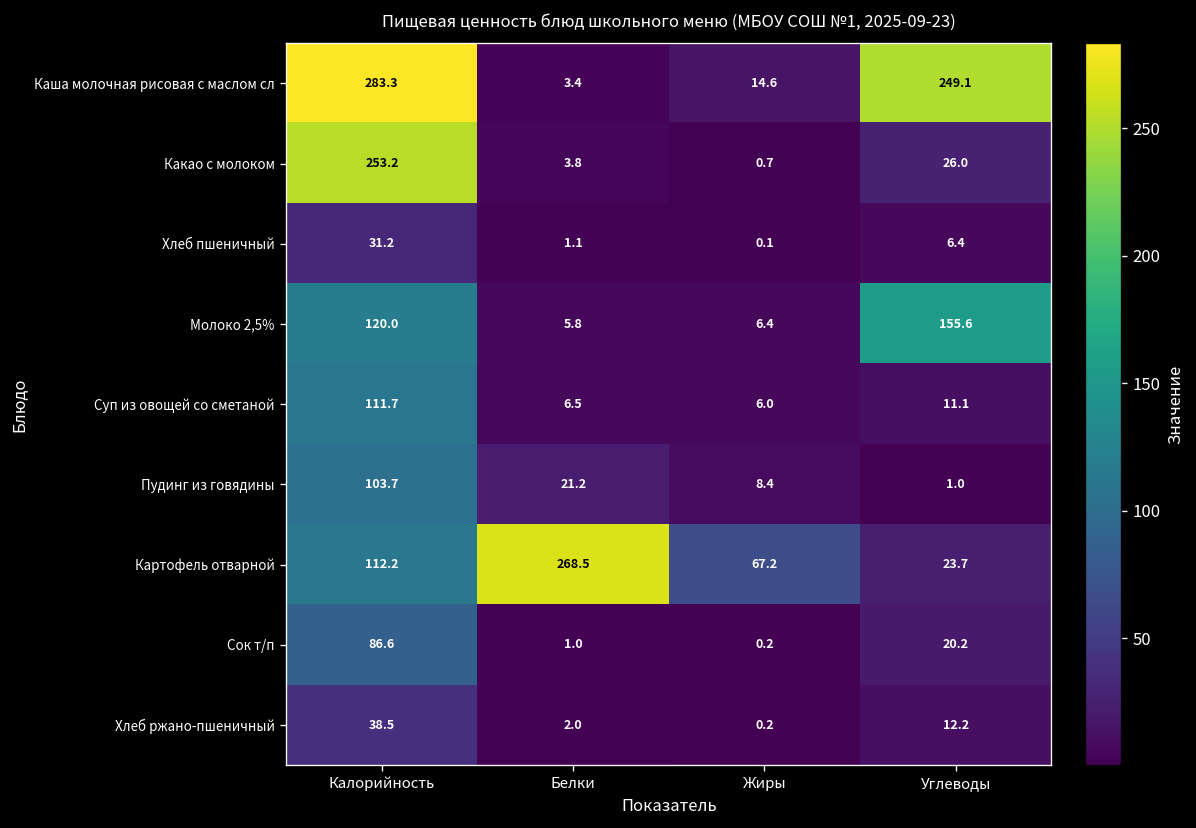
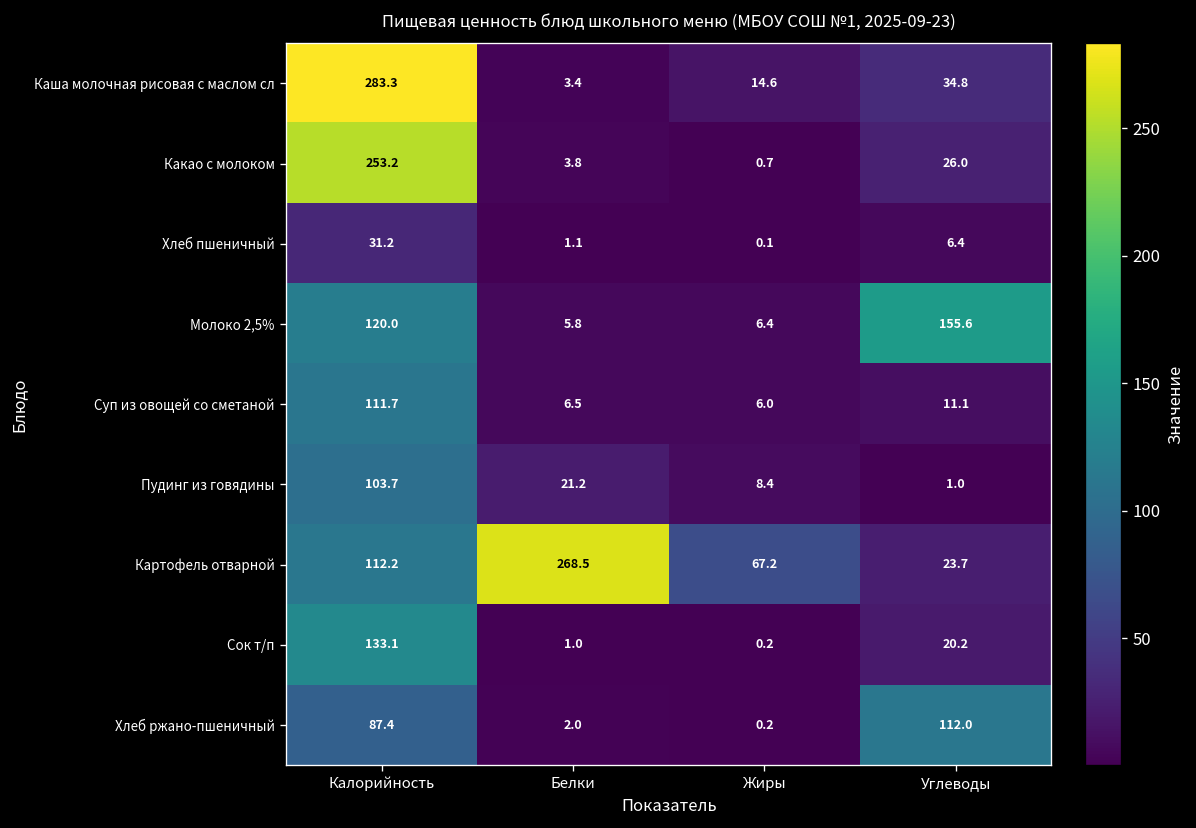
  {
    "Каша молочная рисовая с маслом сл": {
      "Калорийность": 283.3,
      "Белки": 3.4,
      "Жиры": 14.6,
-     "Углеводы": 249.1
+     "Углеводы": 34.8
    },
    "Какао с молоком": {
      "Калорийность": 253.2,
      "Белки": 3.8,
      "Жиры": 0.7,
      "Углеводы": 26.0
    },
    "Хлеб пшеничный": {
      "Калорийность": 31.2,
      "Белки": 1.1,
      "Жиры": 0.1,
      "Углеводы": 6.4
    },
    "Молоко 2,5%": {
      "Калорийность": 120.0,
      "Белки": 5.8,
      "Жиры": 6.4,
      "Углеводы": 155.6
    },
    "Суп из овощей со сметаной": {
      "Калорийность": 111.7,
      "Белки": 6.5,
      "Жиры": 6.0,
      "Углеводы": 11.1
    },
    "Пудинг из говядины": {
      "Калорийность": 103.7,
      "Белки": 21.2,
      "Жиры": 8.4,
      "Углеводы": 1.0
    },
    "Картофель отварной": {
      "Калорийность": 112.2,
      "Белки": 268.5,
      "Жиры": 67.2,
      "Углеводы": 23.7
    },
    "Сок т/п": {
-     "Калорийность": 86.6,
+     "Калорийность": 133.1,
      "Белки": 1.0,
      "Жиры": 0.2,
      "Углеводы": 20.2
    },
    "Хлеб ржано-пшеничный": {
-     "Калорийность": 38.5,
+     "Калорийность": 87.4,
      "Белки": 2.0,
      "Жиры": 0.2,
-     "Углеводы": 12.2
+     "Углеводы": 112.0
    }
  }
